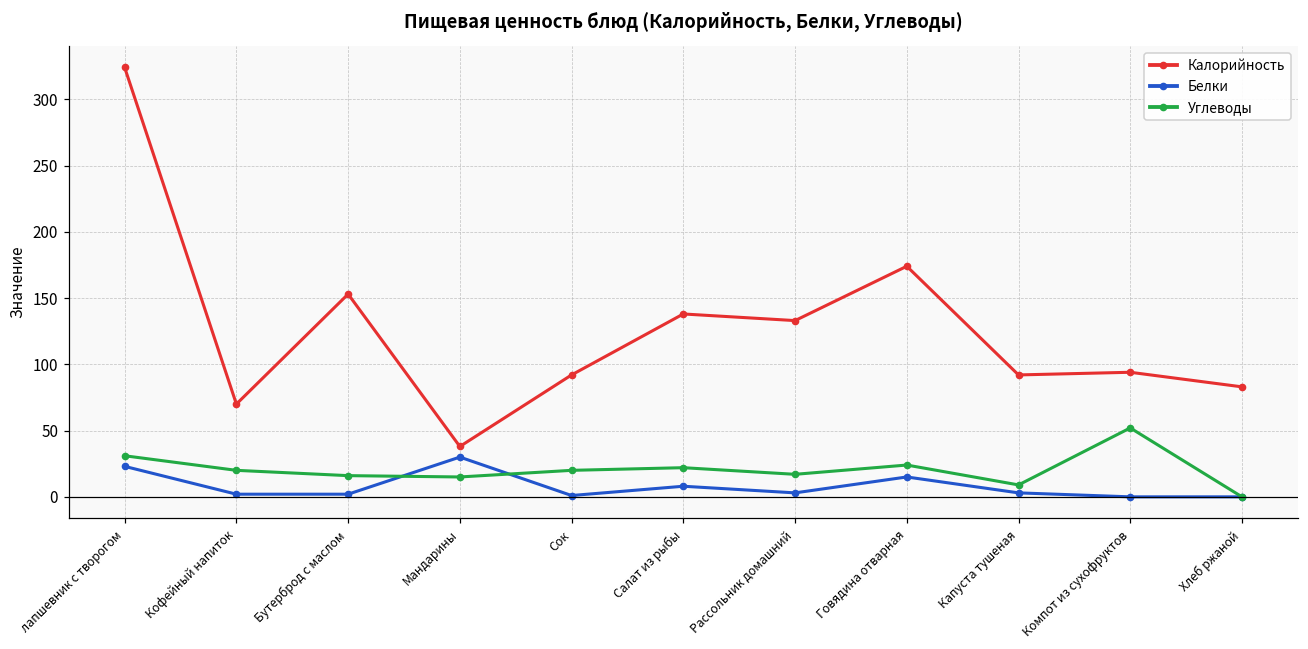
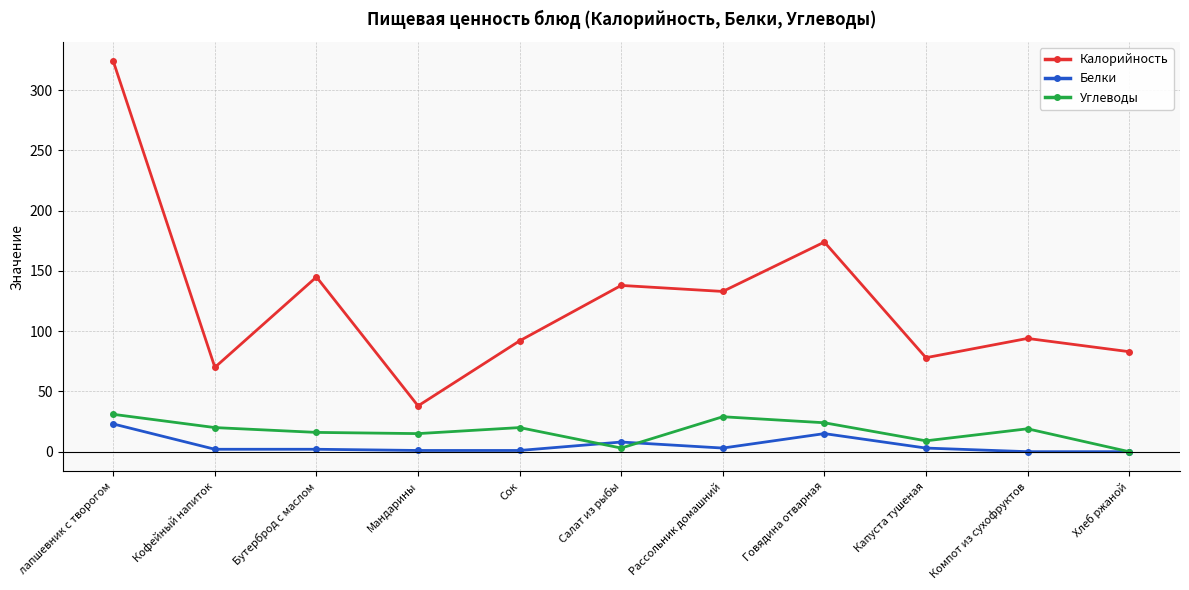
  {
    "Калорийность": {
      "лапшевник с творогом": 324,
      "Кофейный напиток": 70,
-     "Бутерброд с маслом": 153,
+     "Бутерброд с маслом": 145,
      "Мандарины": 38,
      "Сок": 92,
      "Салат из рыбы": 138,
      "Рассольник домашний": 133,
      "Говядина отварная": 174,
-     "Капуста тушеная": 92,
+     "Капуста тушеная": 78,
      "Компот из сухофруктов": 94,
      "Хлеб ржаной": 83
    },
    "Белки": {
      "лапшевник с творогом": 23,
      "Кофейный напиток": 2,
      "Бутерброд с маслом": 2,
-     "Мандарины": 30,
+     "Мандарины": 1,
      "Сок": 1,
      "Салат из рыбы": 8,
      "Рассольник домашний": 3,
      "Говядина отварная": 15,
      "Капуста тушеная": 3,
      "Компот из сухофруктов": 0
    },
    "Углеводы": {
      "лапшевник с творогом": 31,
      "Кофейный напиток": 20,
      "Бутерброд с маслом": 16,
      "Мандарины": 15,
      "Сок": 20,
-     "Салат из рыбы": 22,
-     "Рассольник домашний": 17,
+     "Салат из рыбы": 3,
+     "Рассольник домашний": 29,
      "Говядина отварная": 24,
      "Капуста тушеная": 9,
-     "Компот из сухофруктов": 52
+     "Компот из сухофруктов": 19
    }
  }
